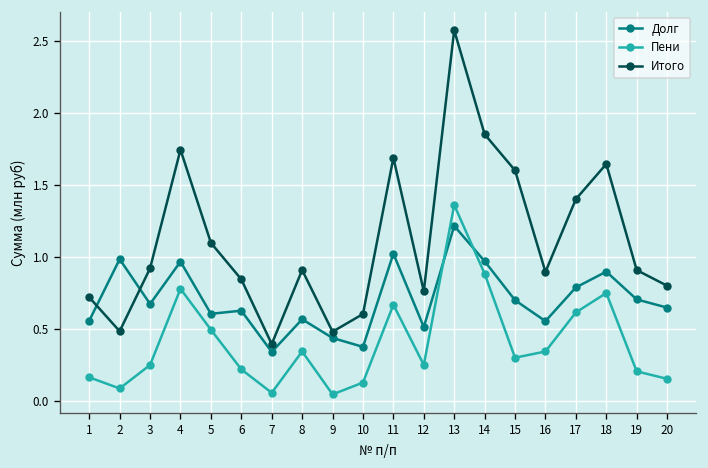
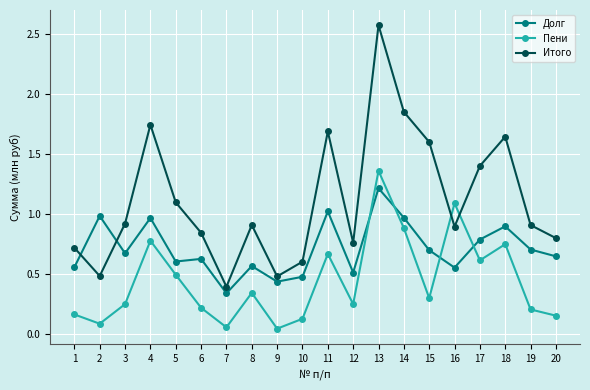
  {
    "Долг": {
      "1": 0.56,
      "2": 0.98,
      "3": 0.67,
      "4": 0.97,
      "5": 0.60,
      "6": 0.63,
      "7": 0.34,
      "8": 0.57,
      "9": 0.44,
-     "10": 0.37,
+     "10": 0.48,
      "11": 1.02,
      "12": 0.51,
      "13": 1.22,
      "14": 0.97,
      "15": 0.70,
      "16": 0.55,
      "17": 0.79,
      "18": 0.90,
      "19": 0.70,
      "20": 0.65
    },
    "Пени": {
      "1": 0.16,
      "2": 0.08,
      "3": 0.25,
      "4": 0.78,
      "5": 0.49,
      "6": 0.22,
      "7": 0.05,
      "8": 0.34,
      "9": 0.04,
      "10": 0.13,
      "11": 0.67,
      "12": 0.25,
      "13": 1.36,
      "14": 0.88,
      "15": 0.30,
-     "16": 0.34,
+     "16": 1.09,
      "17": 0.61,
      "18": 0.75,
      "19": 0.20,
      "20": 0.15
    },
    "Итого": {
      "1": 0.72,
      "2": 0.48,
      "3": 0.92,
      "4": 1.75,
      "5": 1.10,
      "6": 0.84,
      "7": 0.39,
      "8": 0.91,
      "9": 0.48,
      "10": 0.60,
      "11": 1.69,
      "12": 0.76,
      "13": 2.58,
      "14": 1.85,
      "15": 1.60,
      "16": 0.90,
      "17": 1.40,
      "18": 1.65,
      "19": 0.91,
      "20": 0.80
    }
  }
